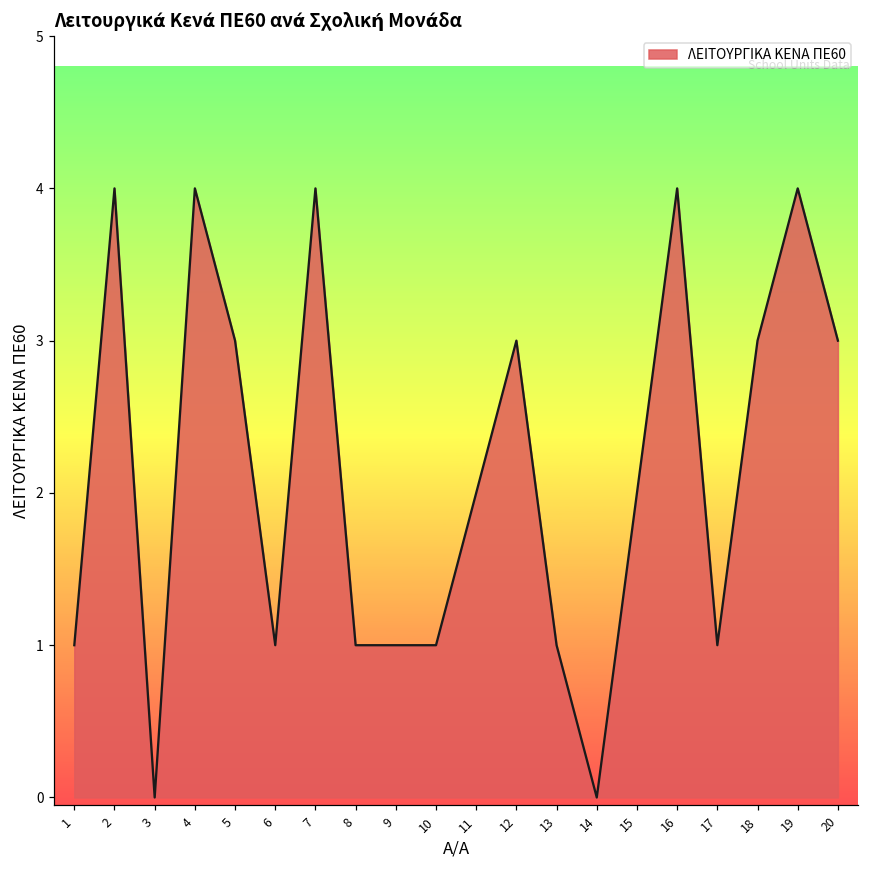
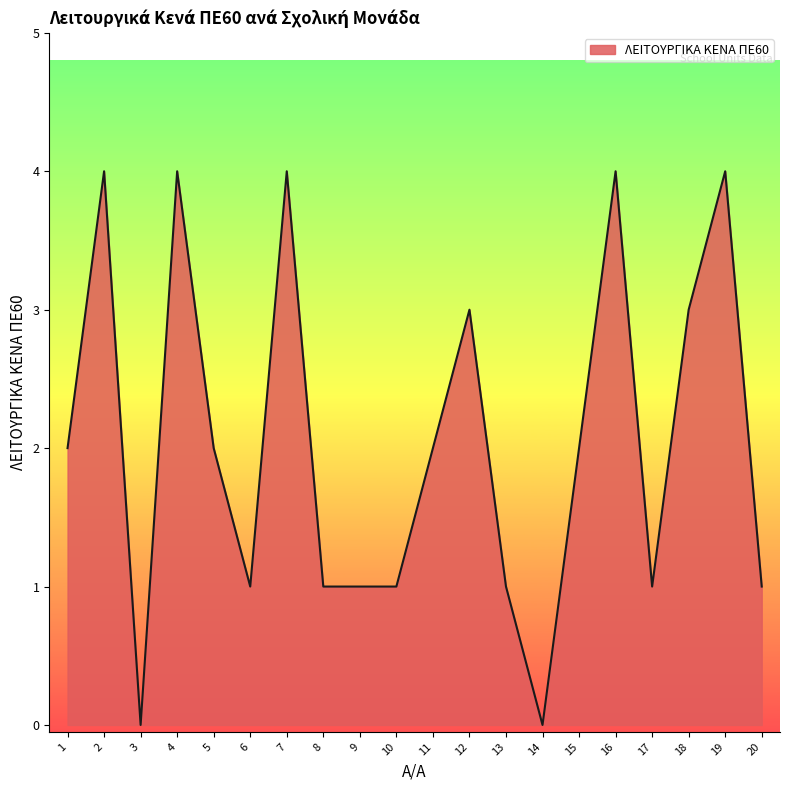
  {
-   "1": 1,
+   "1": 2,
    "2": 4,
    "3": 0,
    "4": 4,
-   "5": 3,
+   "5": 2,
    "6": 1,
    "7": 4,
    "8": 1,
    "9": 1,
    "10": 1,
    "11": 2,
    "12": 3,
    "13": 1,
    "14": 0,
    "15": 2,
    "16": 4,
    "17": 1,
    "18": 3,
    "19": 4,
-   "20": 3
+   "20": 1
  }
